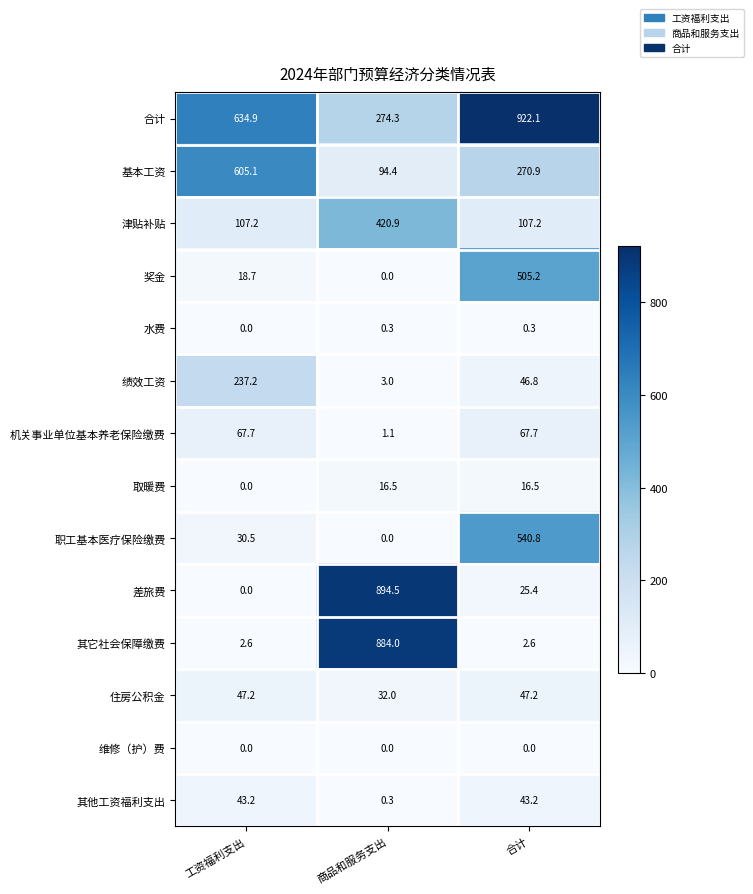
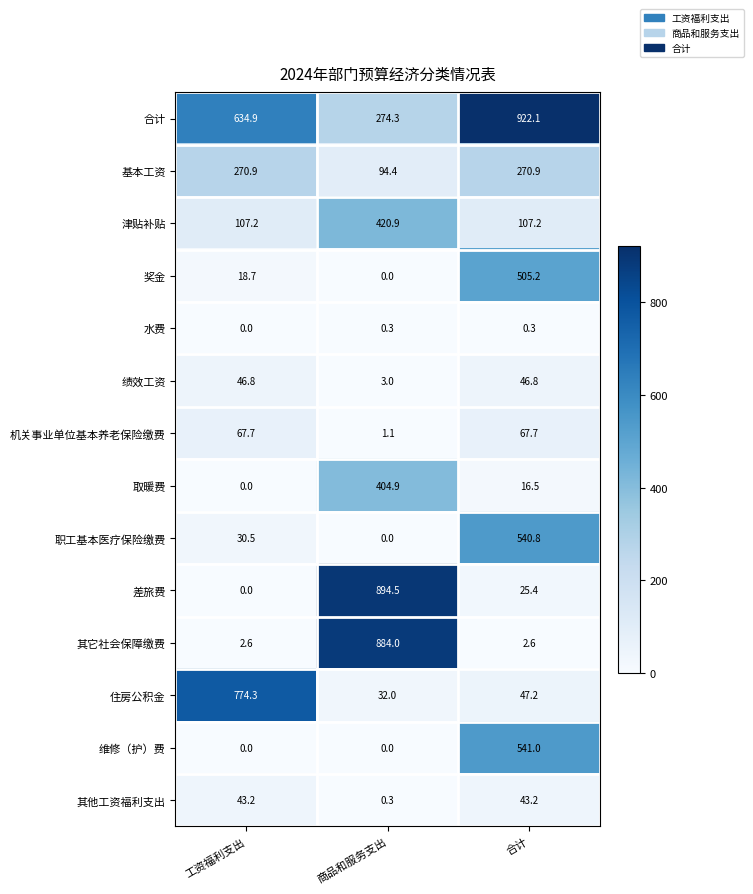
  {
    "合计": {
      "工资福利支出": 634.9,
      "商品和服务支出": 274.3,
      "合计": 922.1
    },
    "基本工资": {
-     "工资福利支出": 605.1,
+     "工资福利支出": 270.9,
      "商品和服务支出": 94.4,
      "合计": 270.9
    },
    "津贴补贴": {
      "工资福利支出": 107.2,
      "商品和服务支出": 420.9,
      "合计": 107.2
    },
    "奖金": {
      "工资福利支出": 18.7,
      "商品和服务支出": 0.0,
      "合计": 505.2
    },
    "水费": {
      "工资福利支出": 0.0,
      "商品和服务支出": 0.3,
      "合计": 0.3
    },
    "绩效工资": {
-     "工资福利支出": 237.2,
+     "工资福利支出": 46.8,
      "商品和服务支出": 3.0,
      "合计": 46.8
    },
    "机关事业单位基本养老保险缴费": {
      "工资福利支出": 67.7,
      "商品和服务支出": 1.1,
      "合计": 67.7
    },
    "取暖费": {
      "工资福利支出": 0.0,
-     "商品和服务支出": 16.5,
+     "商品和服务支出": 404.9,
      "合计": 16.5
    },
    "职工基本医疗保险缴费": {
      "工资福利支出": 30.5,
      "商品和服务支出": 0.0,
      "合计": 540.8
    },
    "差旅费": {
      "工资福利支出": 0.0,
      "商品和服务支出": 894.5,
      "合计": 25.4
    },
    "其它社会保障缴费": {
      "工资福利支出": 2.6,
      "商品和服务支出": 884.0,
      "合计": 2.6
    },
    "住房公积金": {
-     "工资福利支出": 47.2,
+     "工资福利支出": 774.3,
      "商品和服务支出": 32.0,
      "合计": 47.2
    },
    "维修（护）费": {
      "工资福利支出": 0.0,
      "商品和服务支出": 0.0,
-     "合计": 0.0
+     "合计": 541.0
    },
    "其他工资福利支出": {
      "工资福利支出": 43.2,
      "商品和服务支出": 0.3,
      "合计": 43.2
    }
  }
